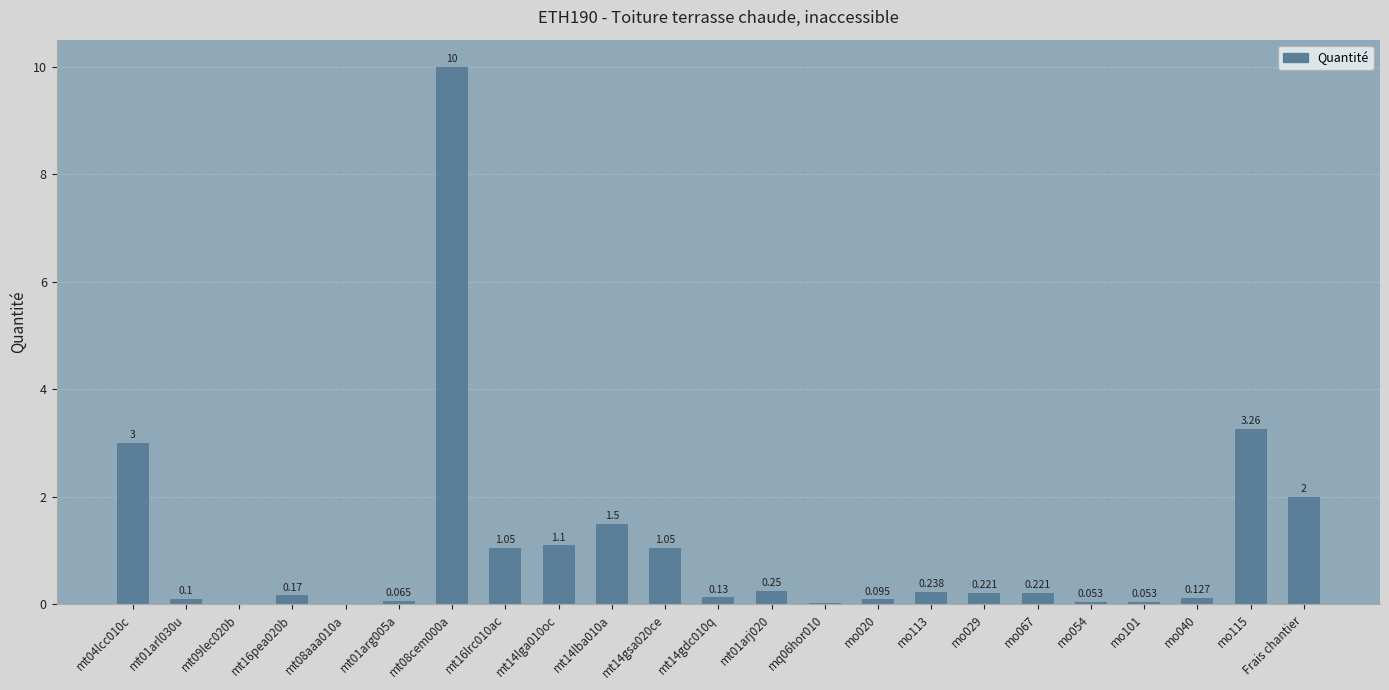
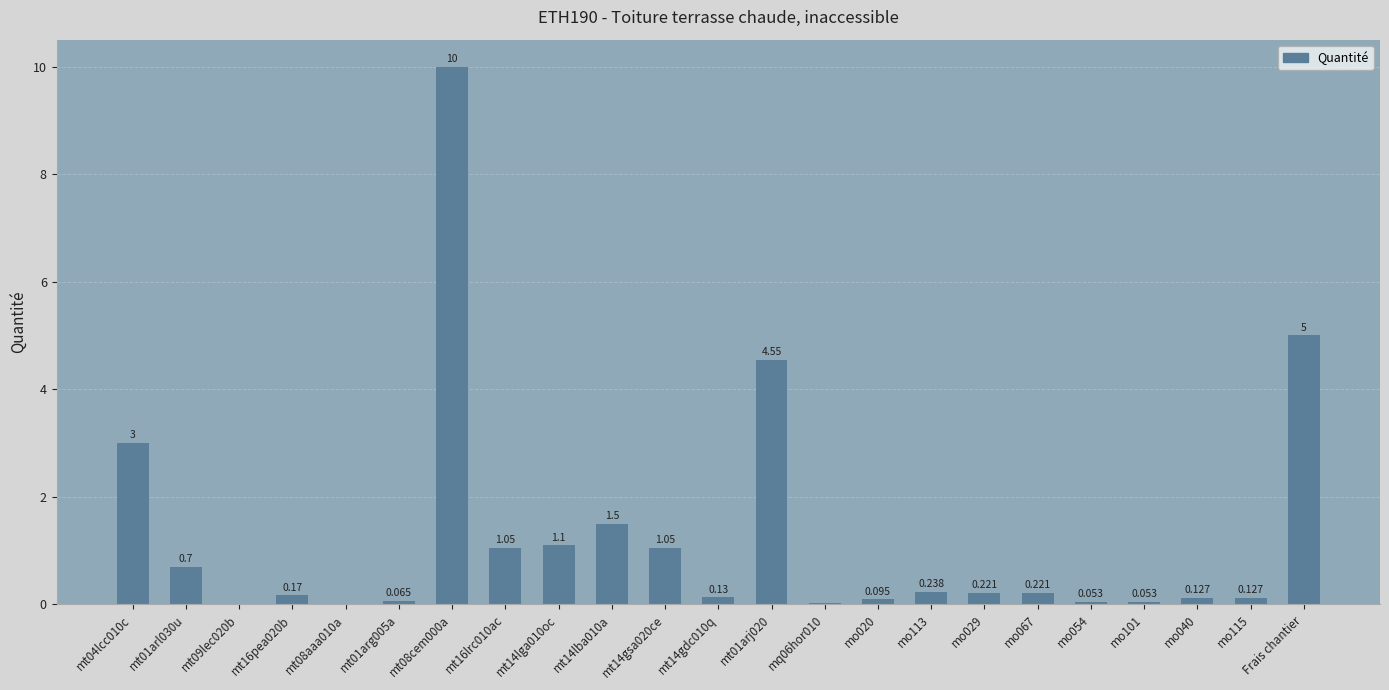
  {
    "mt04lcc010c": 3,
-   "mt01arl030u": 0.1,
+   "mt01arl030u": 0.7,
    "mt16pea020b": 0.17,
    "mt01arg005a": 0.065,
    "mt08cem000a": 10,
    "mt16lrc010ac": 1.05,
    "mt14lga010oc": 1.1,
    "mt14lba010a": 1.5,
    "mt14gsa020ce": 1.05,
    "mt14gdc010q": 0.13,
-   "mt01arj020": 0.25,
+   "mt01arj020": 4.55,
    "mo020": 0.095,
    "mo113": 0.238,
    "mo029": 0.221,
    "mo067": 0.221,
    "mo054": 0.053,
    "mo101": 0.053,
    "mo040": 0.127,
-   "mo115": 3.26,
-   "Frais chantier": 2
+   "mo115": 0.127,
+   "Frais chantier": 5
  }
